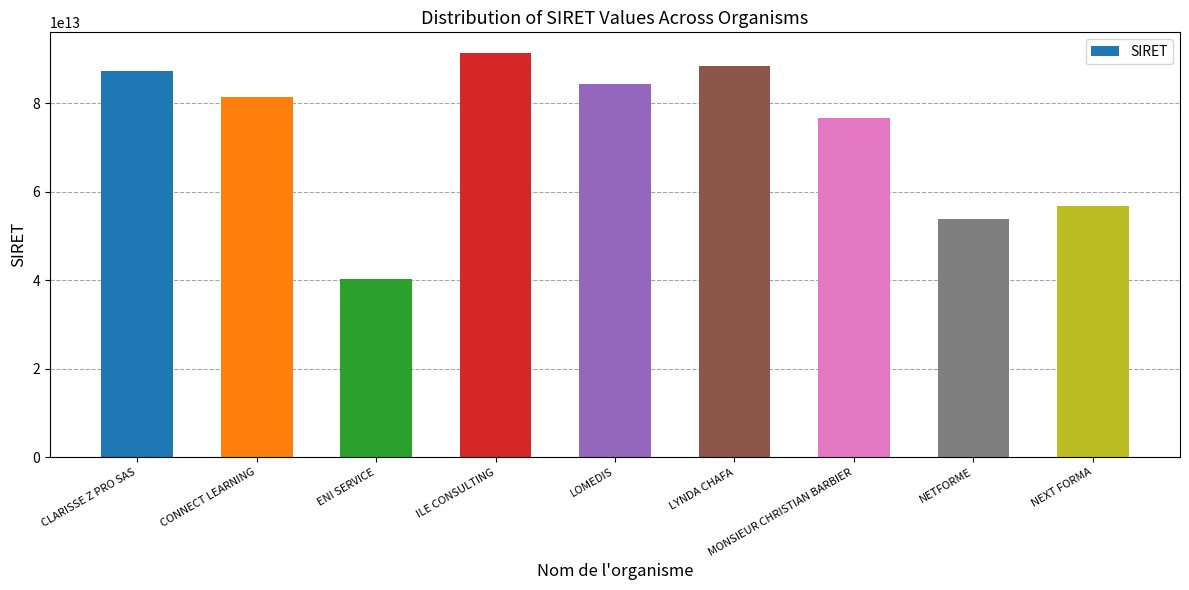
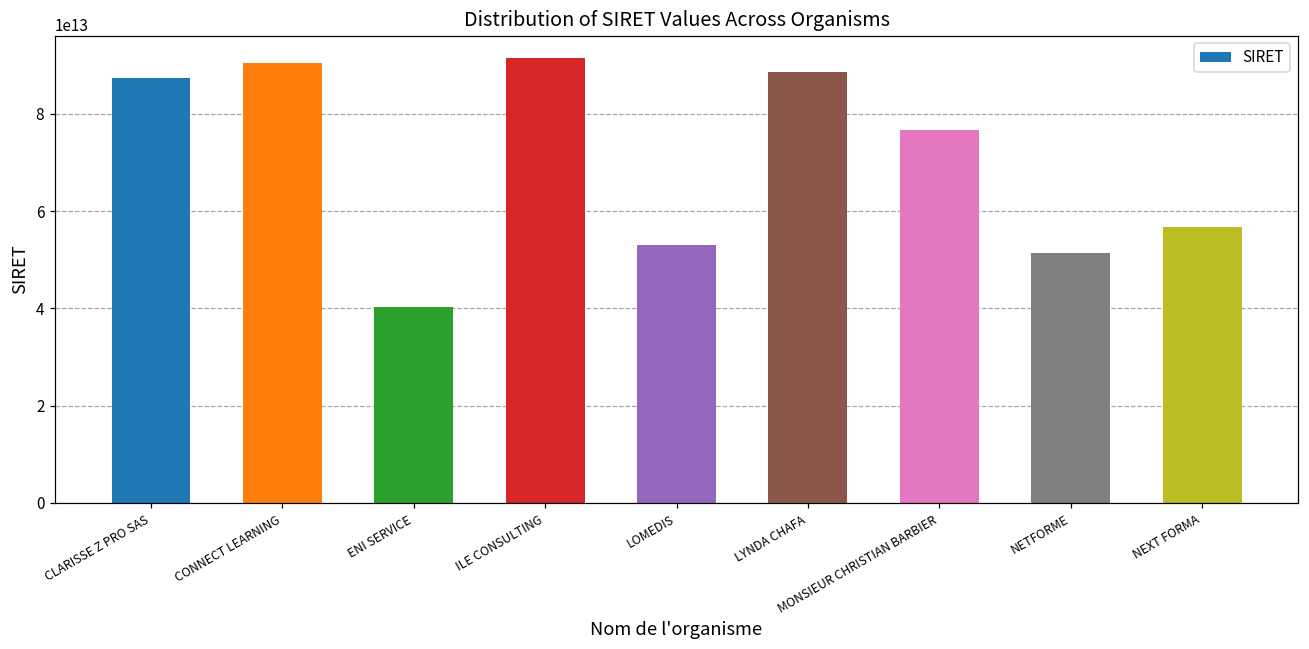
  {
    "CLARISSE Z PRO SAS": 87000000000000,
-   "CONNECT LEARNING": 81000000000000,
+   "CONNECT LEARNING": 90000000000000,
    "ENI SERVICE": 40000000000000,
    "ILE CONSULTING": 92000000000000,
-   "LOMEDIS": 84000000000000,
+   "LOMEDIS": 53000000000000,
    "LYNDA CHAFA": 89000000000000,
    "MONSIEUR CHRISTIAN BARBIER": 77000000000000,
-   "NETFORME": 54000000000000,
+   "NETFORME": 51000000000000,
    "NEXT FORMA": 57000000000000
  }
